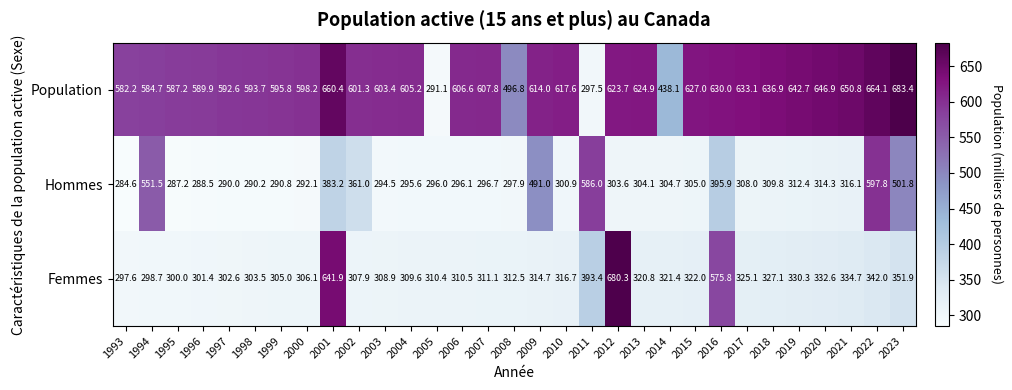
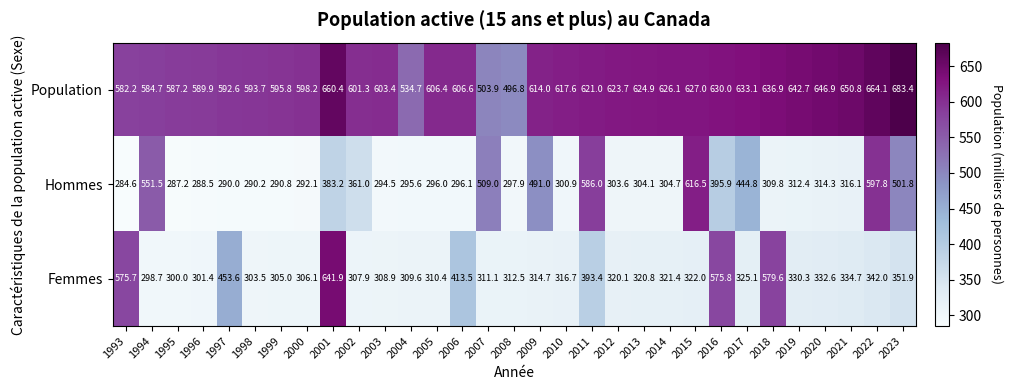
  {
    "Population": {
      "1993": 582.2,
      "1994": 584.7,
      "1995": 587.2,
      "1996": 589.9,
      "1997": 592.6,
      "1998": 593.7,
      "1999": 595.8,
      "2000": 598.2,
      "2001": 660.4,
      "2002": 601.3,
      "2003": 603.4,
-     "2004": 605.2,
-     "2005": 291.1,
+     "2004": 534.7,
+     "2005": 606.4,
      "2006": 606.6,
-     "2007": 607.8,
+     "2007": 503.9,
      "2008": 496.8,
      "2009": 614.0,
      "2010": 617.6,
-     "2011": 297.5,
+     "2011": 621.0,
      "2012": 623.7,
      "2013": 624.9,
-     "2014": 438.1,
+     "2014": 626.1,
      "2015": 627.0,
      "2016": 630.0,
      "2017": 633.1,
      "2018": 636.9,
      "2019": 642.7,
      "2020": 646.9,
      "2021": 650.8,
      "2022": 664.1,
      "2023": 683.4
    },
    "Hommes": {
      "1993": 284.6,
      "1994": 551.5,
      "1995": 287.2,
      "1996": 288.5,
      "1997": 290.0,
      "1998": 290.2,
      "1999": 290.8,
      "2000": 292.1,
      "2001": 383.2,
      "2002": 361.0,
      "2003": 294.5,
      "2004": 295.6,
      "2005": 296.0,
      "2006": 296.1,
-     "2007": 296.7,
+     "2007": 509.0,
      "2008": 297.9,
      "2009": 491.0,
      "2010": 300.9,
      "2011": 586.0,
      "2012": 303.6,
      "2013": 304.1,
      "2014": 304.7,
-     "2015": 305.0,
+     "2015": 616.5,
      "2016": 395.9,
-     "2017": 308.0,
+     "2017": 444.8,
      "2018": 309.8,
      "2019": 312.4,
      "2020": 314.3,
      "2021": 316.1,
      "2022": 597.8,
      "2023": 501.8
    },
    "Femmes": {
-     "1993": 297.6,
+     "1993": 575.7,
      "1994": 298.7,
      "1995": 300.0,
      "1996": 301.4,
-     "1997": 302.6,
+     "1997": 453.6,
      "1998": 303.5,
      "1999": 305.0,
      "2000": 306.1,
      "2001": 641.9,
      "2002": 307.9,
      "2003": 308.9,
      "2004": 309.6,
      "2005": 310.4,
-     "2006": 310.5,
+     "2006": 413.5,
      "2007": 311.1,
      "2008": 312.5,
      "2009": 314.7,
      "2010": 316.7,
      "2011": 393.4,
-     "2012": 680.3,
+     "2012": 320.1,
      "2013": 320.8,
      "2014": 321.4,
      "2015": 322.0,
      "2016": 575.8,
      "2017": 325.1,
-     "2018": 327.1,
+     "2018": 579.6,
      "2019": 330.3,
      "2020": 332.6,
      "2021": 334.7,
      "2022": 342.0,
      "2023": 351.9
    }
  }
